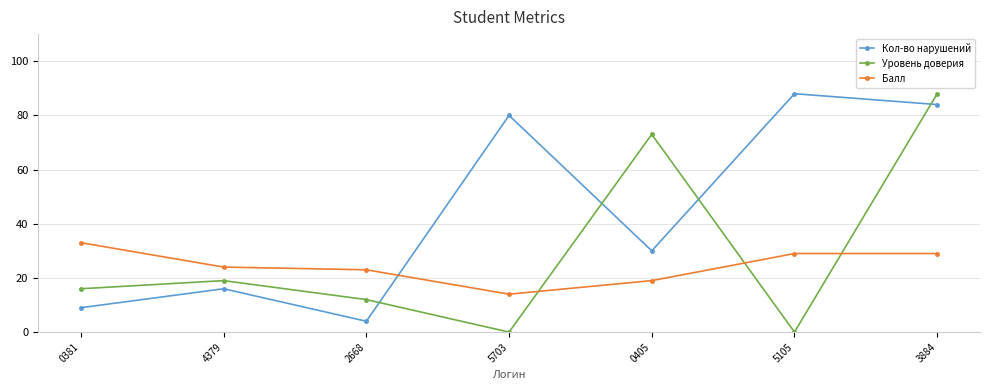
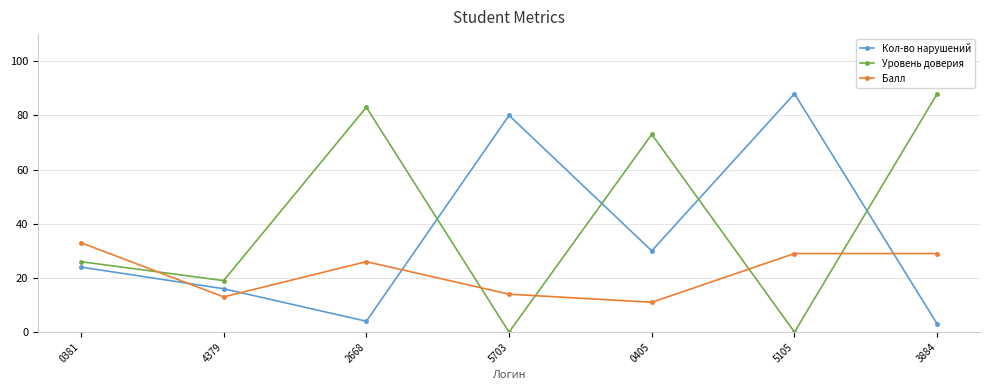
  {
    "Кол-во нарушений": {
-     "0381": 9,
+     "0381": 24,
      "4379": 16,
      "2668": 4,
      "5703": 80,
      "0405": 30,
      "5105": 88,
-     "3884": 84
+     "3884": 3
    },
    "Уровень доверия": {
-     "0381": 16,
+     "0381": 26,
      "4379": 19,
-     "2668": 12,
+     "2668": 83,
      "5703": 0,
      "0405": 73,
      "5105": 0,
      "3884": 88
    },
    "Балл": {
      "0381": 33,
-     "4379": 24,
-     "2668": 23,
+     "4379": 13,
+     "2668": 26,
      "5703": 14,
-     "0405": 19,
+     "0405": 11,
      "5105": 29,
      "3884": 29
    }
  }
